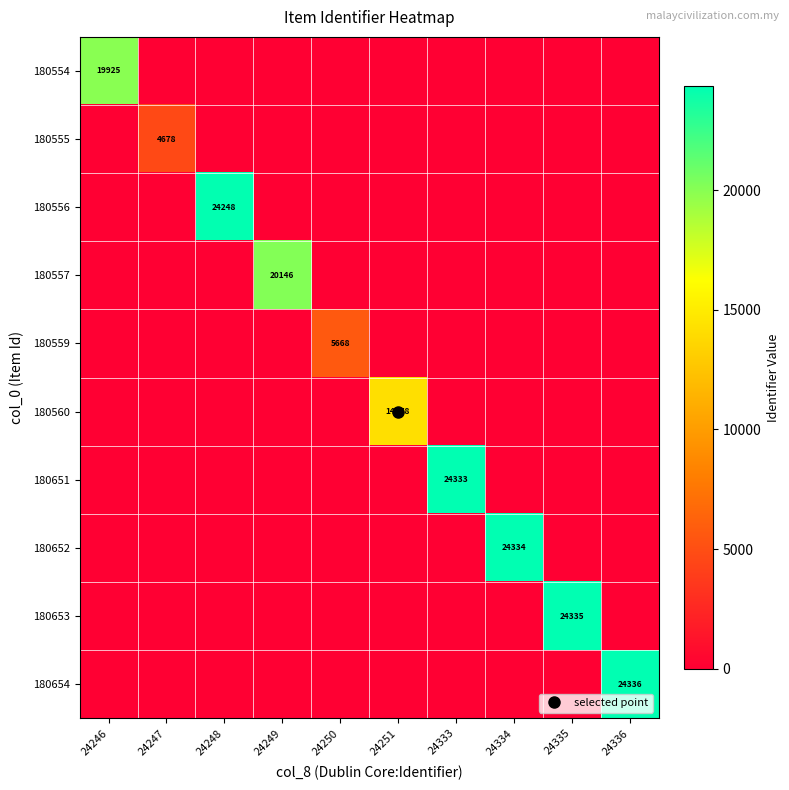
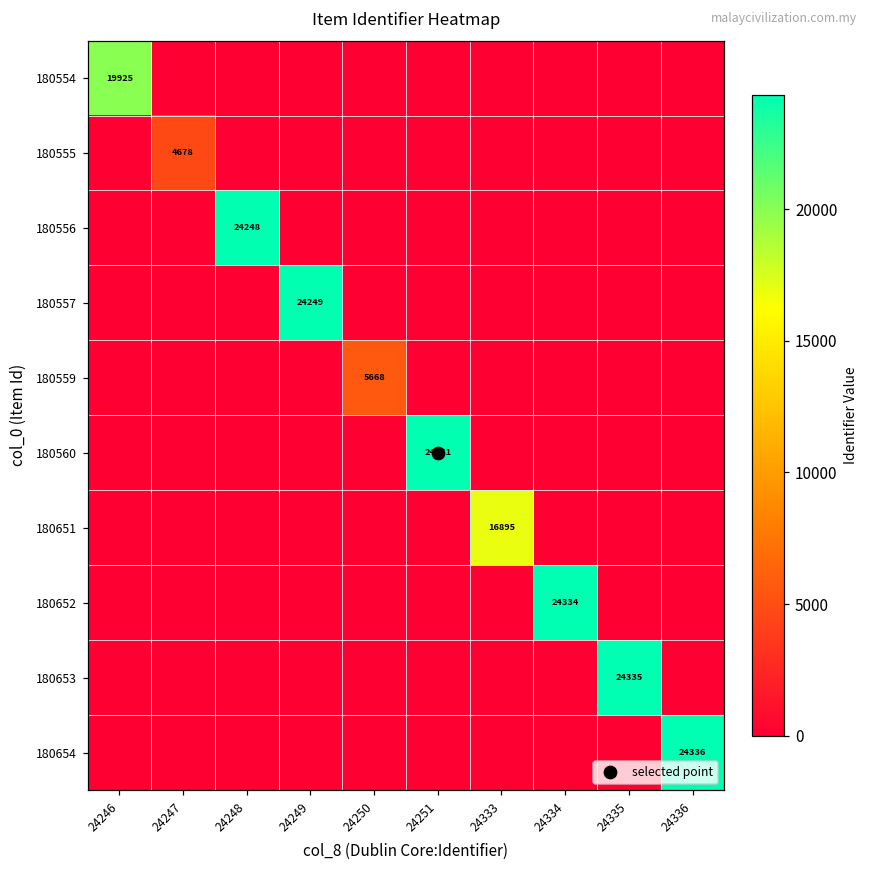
  {
    "180554": {
      "24246": 19925
    },
    "180555": {
      "24247": 4678
    },
    "180556": {
      "24248": 24248
    },
    "180557": {
-     "24249": 20146
+     "24249": 24249
    },
    "180559": {
      "24250": 5668
    },
    "180560": {
-     "24251": 14178
+     "24251": 24251
    },
    "180651": {
-     "24333": 24333
+     "24333": 16895
    },
    "180652": {
      "24334": 24334
    },
    "180653": {
      "24335": 24335
    },
    "180654": {
      "24336": 24336
    }
  }
